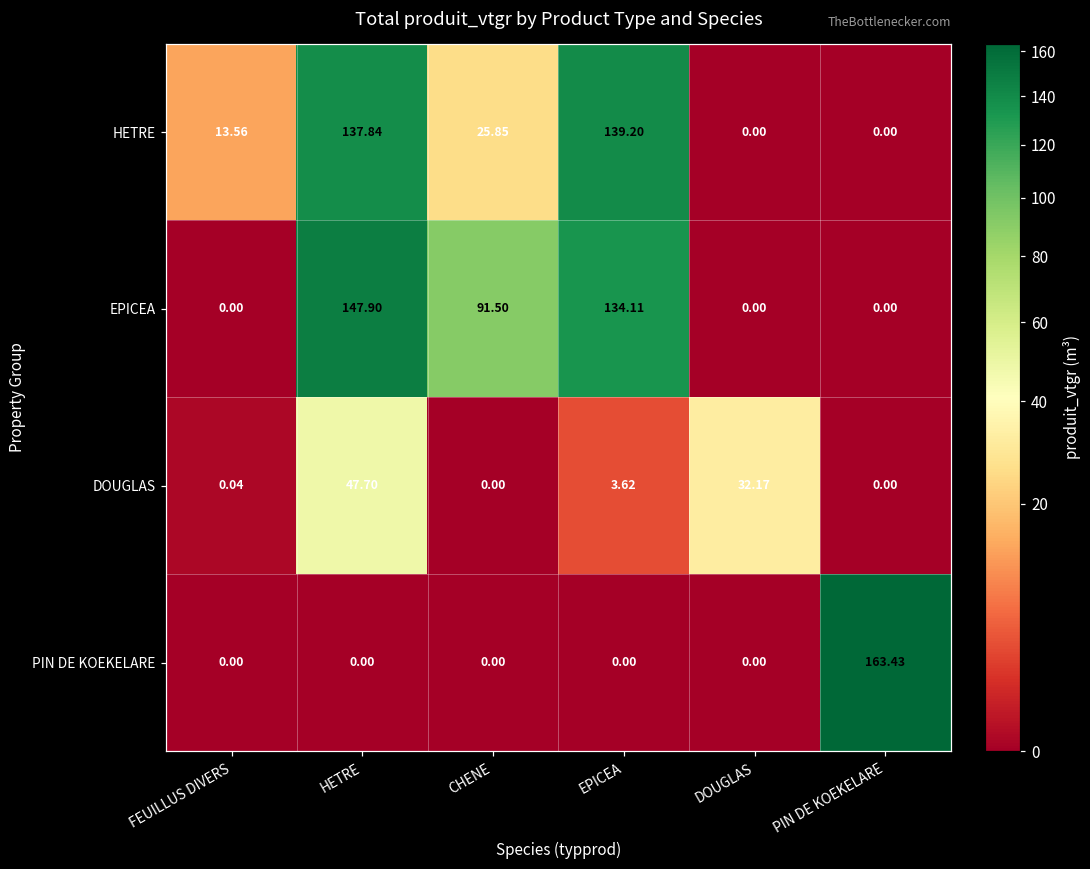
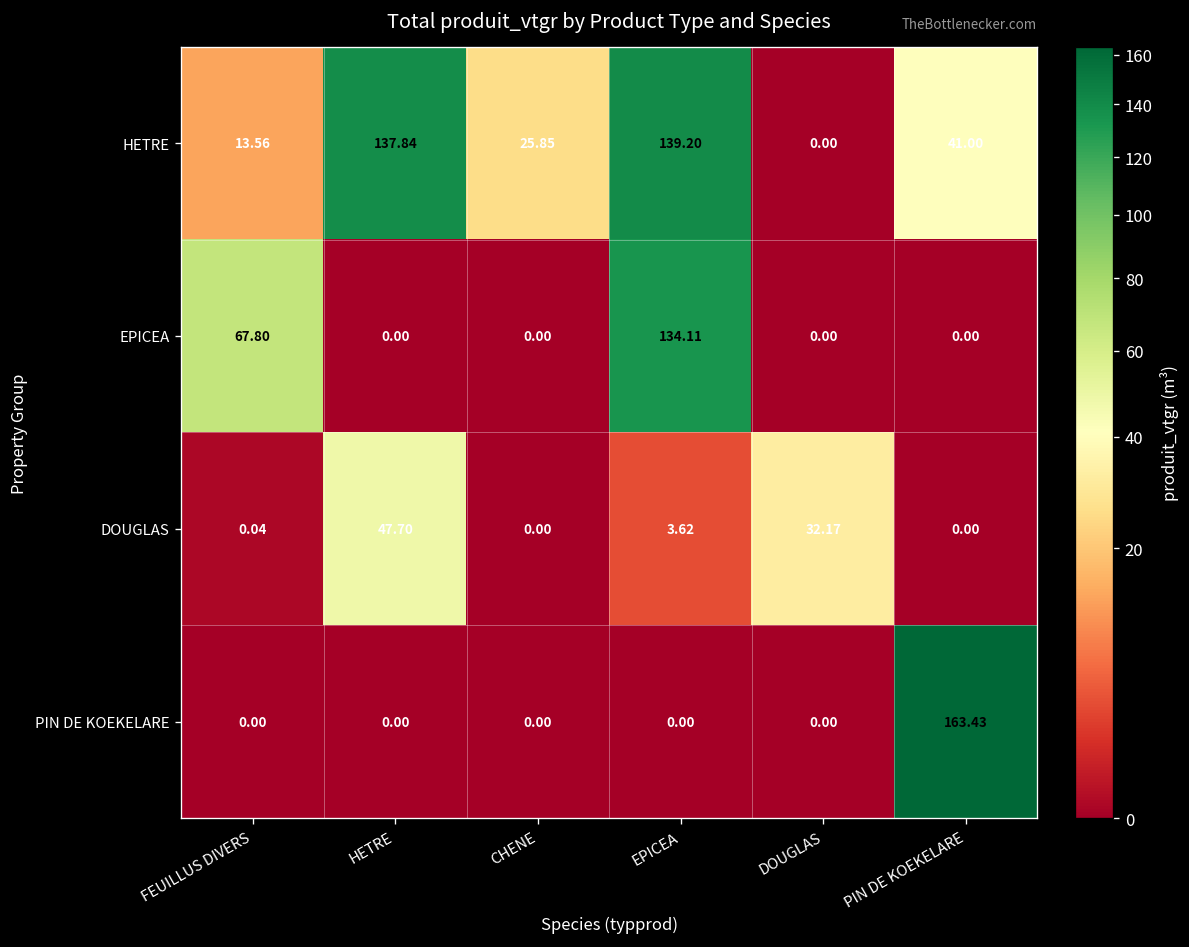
  {
    "HETRE": {
      "FEUILLUS DIVERS": 13.56,
      "HETRE": 137.84,
      "CHENE": 25.85,
      "EPICEA": 139.20,
      "DOUGLAS": 0.00,
-     "PIN DE KOEKELARE": 0.00
+     "PIN DE KOEKELARE": 41.00
    },
    "EPICEA": {
-     "FEUILLUS DIVERS": 0.00,
-     "HETRE": 147.90,
-     "CHENE": 91.50,
+     "FEUILLUS DIVERS": 67.80,
+     "HETRE": 0.00,
+     "CHENE": 0.00,
      "EPICEA": 134.11,
      "DOUGLAS": 0.00,
      "PIN DE KOEKELARE": 0.00
    },
    "DOUGLAS": {
      "FEUILLUS DIVERS": 0.04,
      "HETRE": 47.70,
      "CHENE": 0.00,
      "EPICEA": 3.62,
      "DOUGLAS": 32.17,
      "PIN DE KOEKELARE": 0.00
    },
    "PIN DE KOEKELARE": {
      "FEUILLUS DIVERS": 0.00,
      "HETRE": 0.00,
      "CHENE": 0.00,
      "EPICEA": 0.00,
      "DOUGLAS": 0.00,
      "PIN DE KOEKELARE": 163.43
    }
  }
